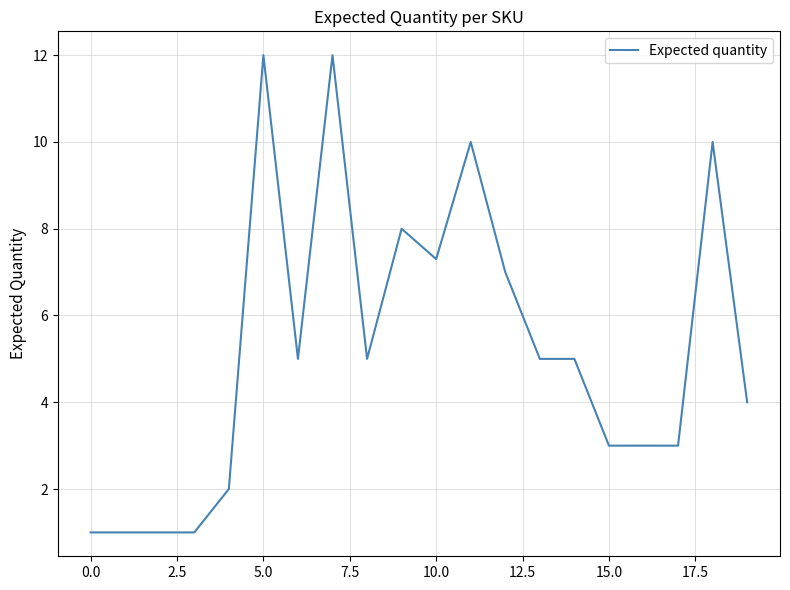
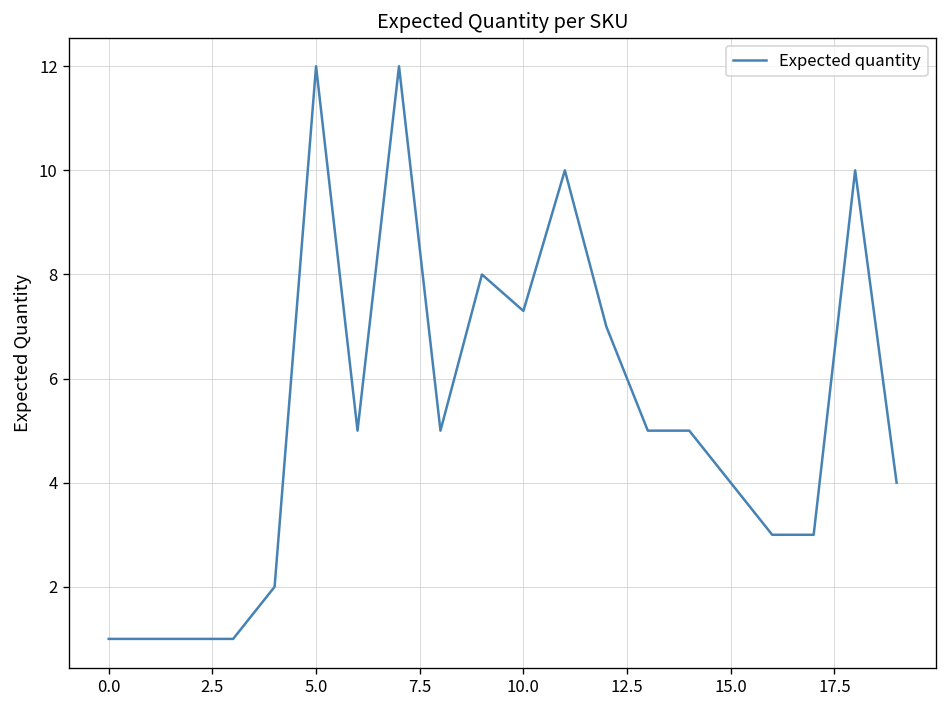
  {
    "0.0": 1,
    "5.0": 12,
    "10.0": 7.3,
-   "15.0": 3
+   "15.0": 4
  }
